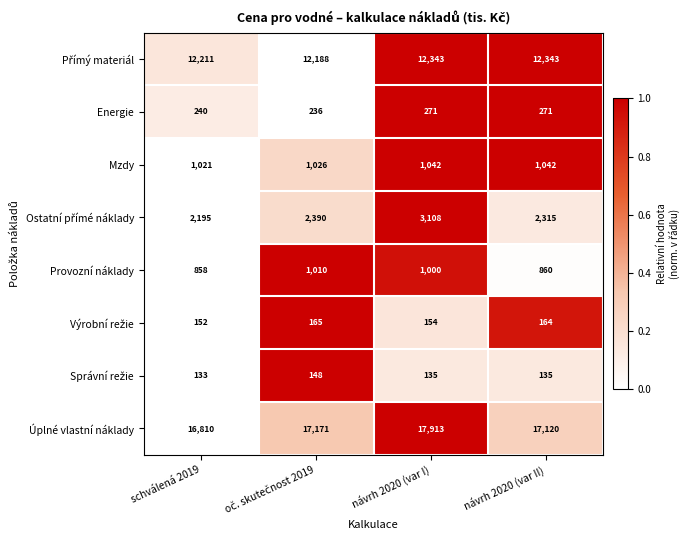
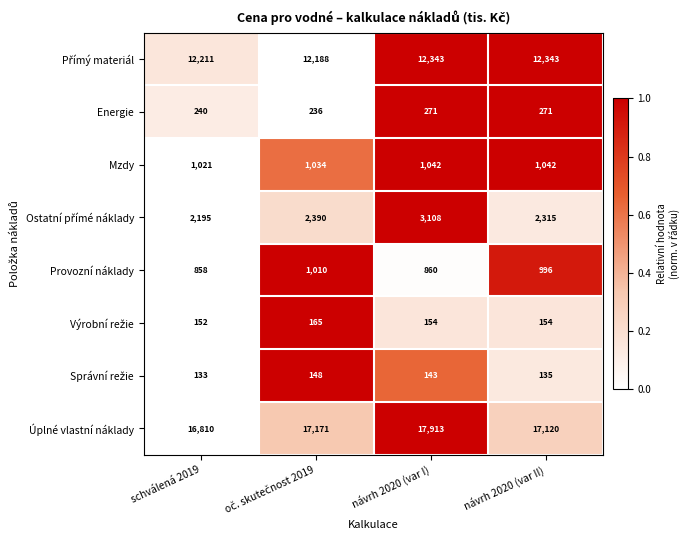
  {
    "Přímý materiál": {
      "schválená 2019": "12,211",
      "oč. skutečnost 2019": "12,188",
      "návrh 2020 (var I)": "12,343",
      "návrh 2020 (var II)": "12,343"
    },
    "Energie": {
      "schválená 2019": "240",
      "oč. skutečnost 2019": "236",
      "návrh 2020 (var I)": "271",
      "návrh 2020 (var II)": "271"
    },
    "Mzdy": {
      "schválená 2019": "1,021",
-     "oč. skutečnost 2019": "1,026",
+     "oč. skutečnost 2019": "1,034",
      "návrh 2020 (var I)": "1,042",
      "návrh 2020 (var II)": "1,042"
    },
    "Ostatní přímé náklady": {
      "schválená 2019": "2,195",
      "oč. skutečnost 2019": "2,390",
      "návrh 2020 (var I)": "3,108",
      "návrh 2020 (var II)": "2,315"
    },
    "Provozní náklady": {
      "schválená 2019": "858",
      "oč. skutečnost 2019": "1,010",
-     "návrh 2020 (var I)": "1,000",
-     "návrh 2020 (var II)": "860"
+     "návrh 2020 (var I)": "860",
+     "návrh 2020 (var II)": "996"
    },
    "Výrobní režie": {
      "schválená 2019": "152",
      "oč. skutečnost 2019": "165",
      "návrh 2020 (var I)": "154",
-     "návrh 2020 (var II)": "164"
+     "návrh 2020 (var II)": "154"
    },
    "Správní režie": {
      "schválená 2019": "133",
      "oč. skutečnost 2019": "148",
-     "návrh 2020 (var I)": "135",
+     "návrh 2020 (var I)": "143",
      "návrh 2020 (var II)": "135"
    },
    "Úplné vlastní náklady": {
      "schválená 2019": "16,810",
      "oč. skutečnost 2019": "17,171",
      "návrh 2020 (var I)": "17,913",
      "návrh 2020 (var II)": "17,120"
    }
  }
